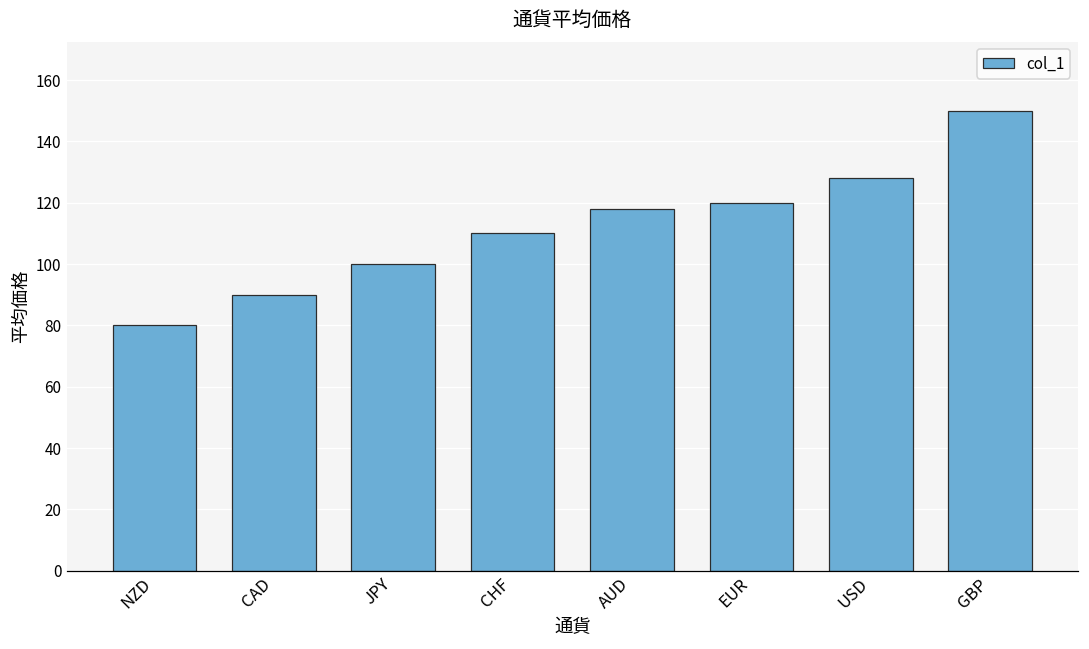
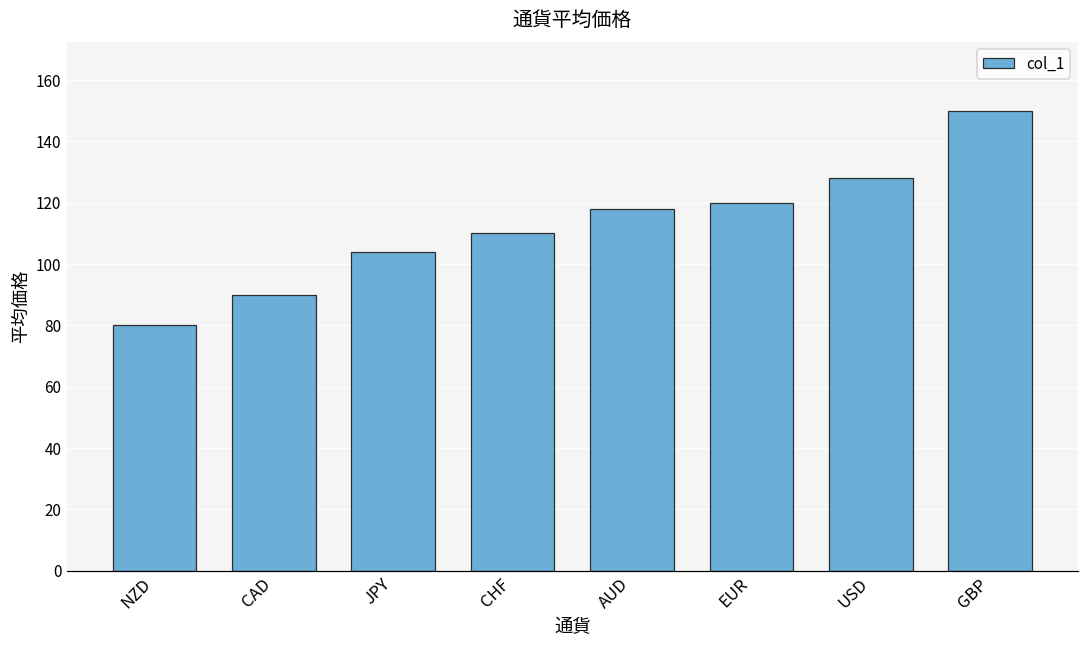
  {
    "NZD": 80,
    "CAD": 90,
-   "JPY": 100,
+   "JPY": 104,
    "CHF": 110,
    "AUD": 118,
    "EUR": 120,
    "USD": 128,
    "GBP": 150
  }
